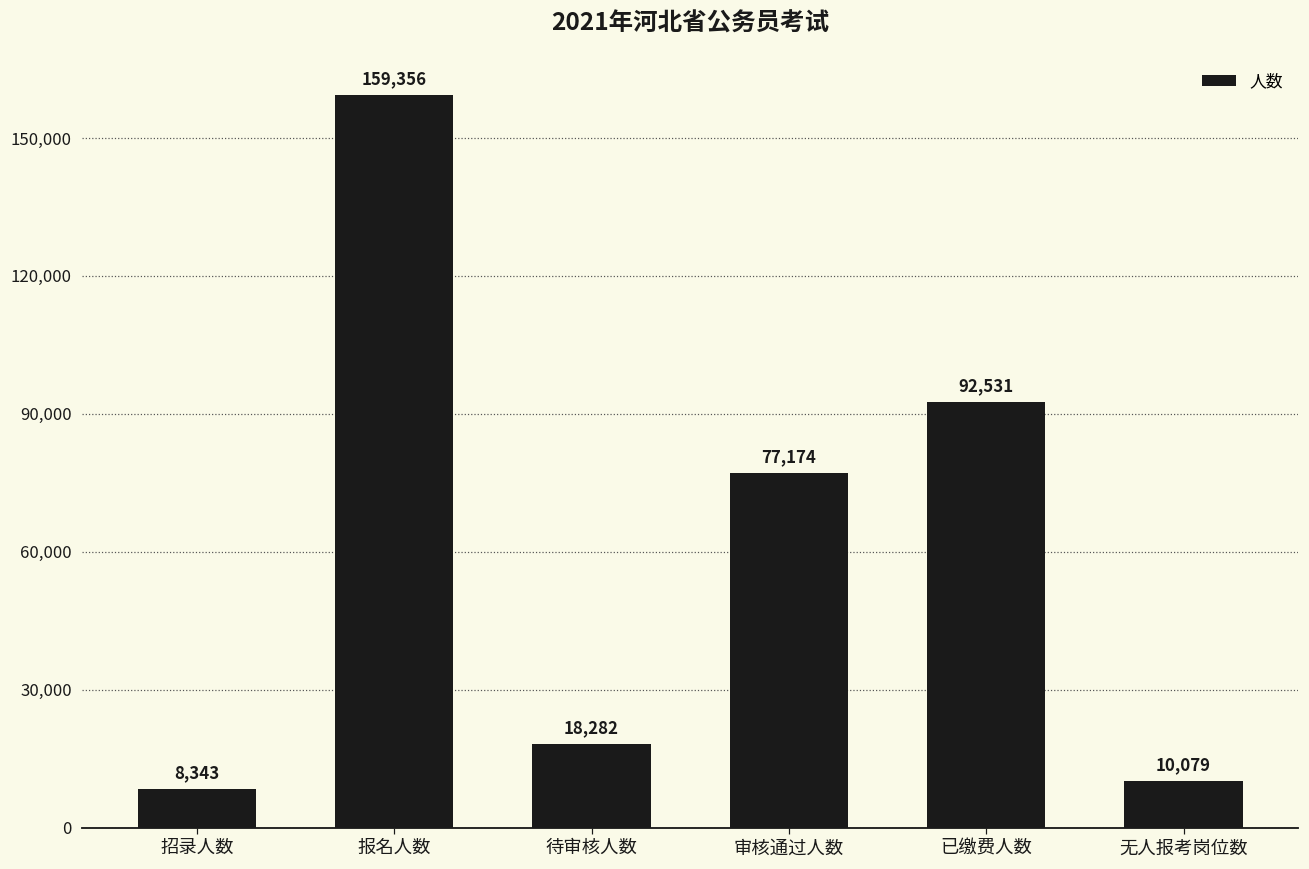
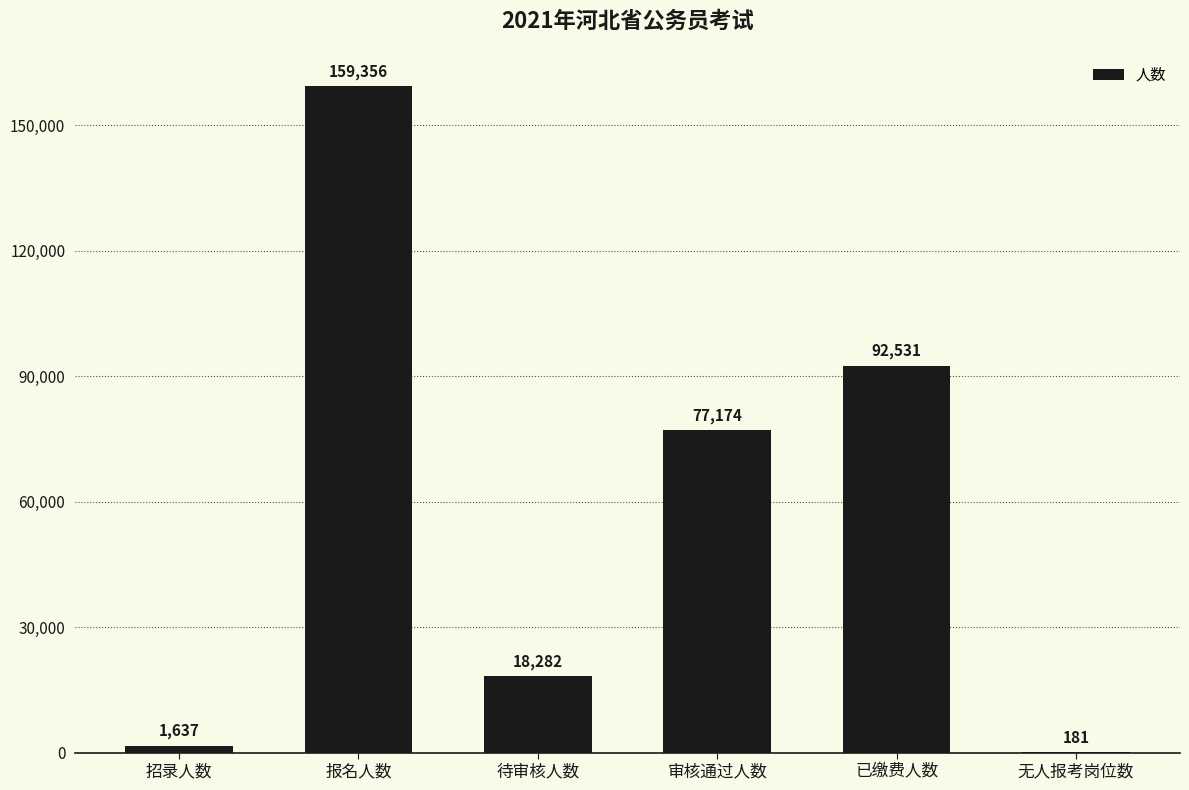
  {
-   "招录人数": "8,343",
+   "招录人数": "1,637",
    "报名人数": "159,356",
    "待审核人数": "18,282",
    "审核通过人数": "77,174",
    "已缴费人数": "92,531",
-   "无人报考岗位数": "10,079"
+   "无人报考岗位数": "181"
  }
